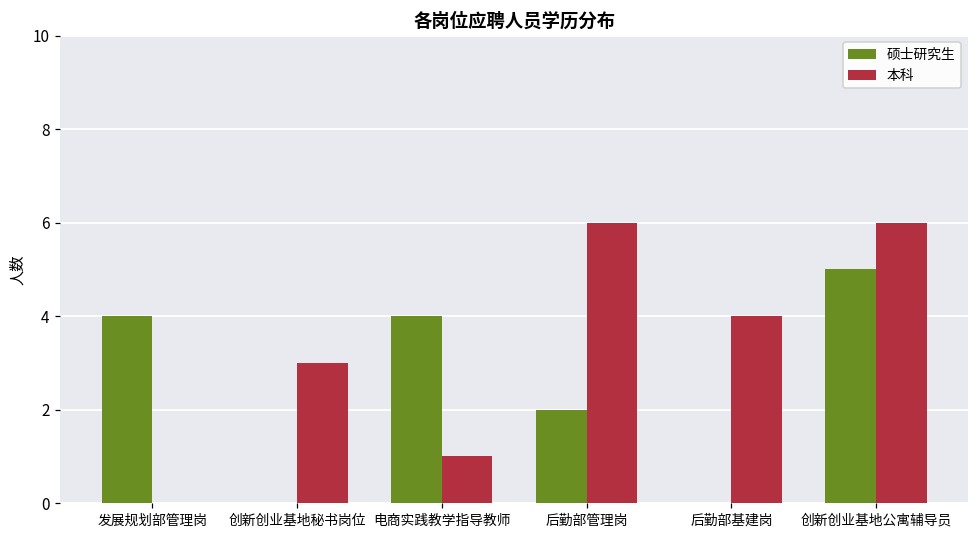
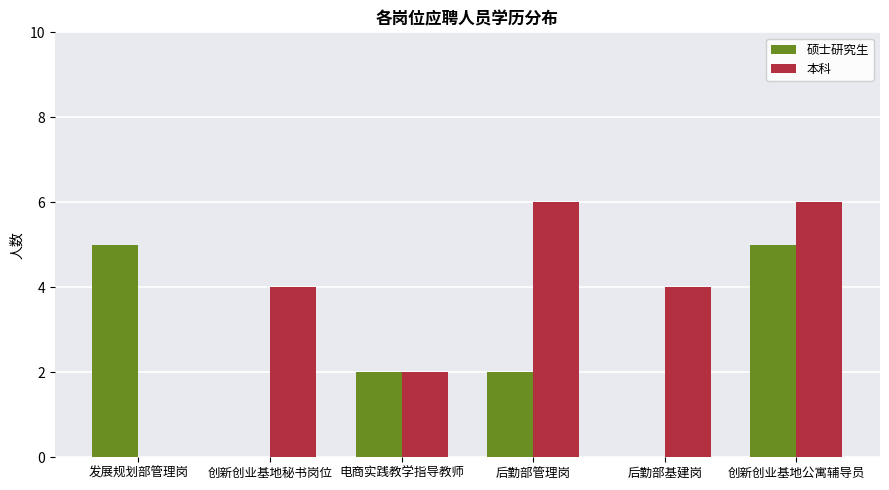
  {
    "硕士研究生": {
-     "发展规划部管理岗": 4,
+     "发展规划部管理岗": 5,
      "创新创业基地秘书岗位": 0,
-     "电商实践教学指导教师": 4,
+     "电商实践教学指导教师": 2,
      "后勤部管理岗": 2,
      "后勤部基建岗": 0,
      "创新创业基地公寓辅导员": 5
    },
    "本科": {
      "发展规划部管理岗": 0,
-     "创新创业基地秘书岗位": 3,
-     "电商实践教学指导教师": 1,
+     "创新创业基地秘书岗位": 4,
+     "电商实践教学指导教师": 2,
      "后勤部管理岗": 6,
      "后勤部基建岗": 4,
      "创新创业基地公寓辅导员": 6
    }
  }
